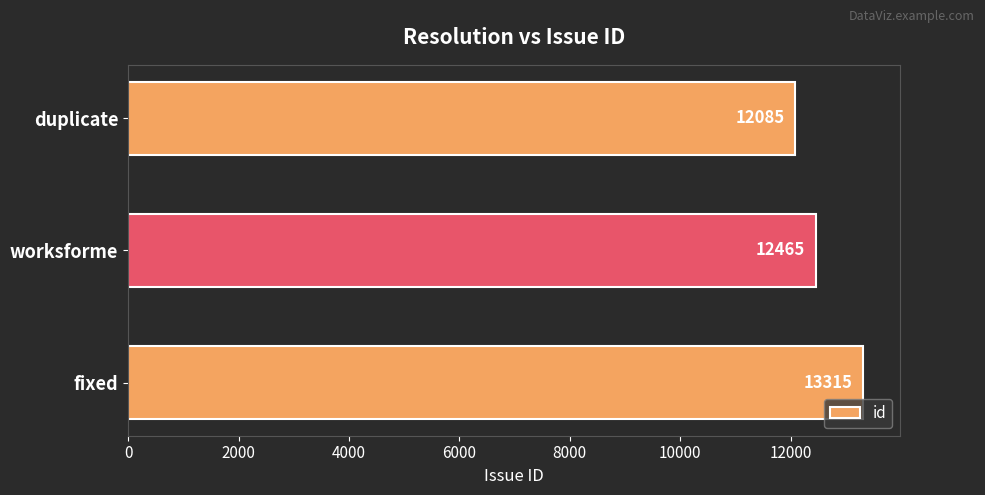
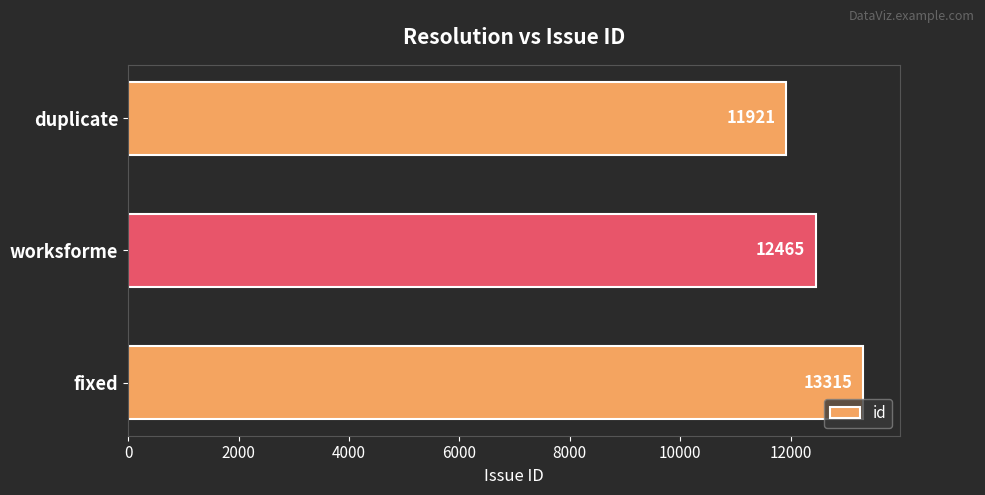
  {
-   "duplicate": 12085,
+   "duplicate": 11921,
    "worksforme": 12465,
    "fixed": 13315
  }
